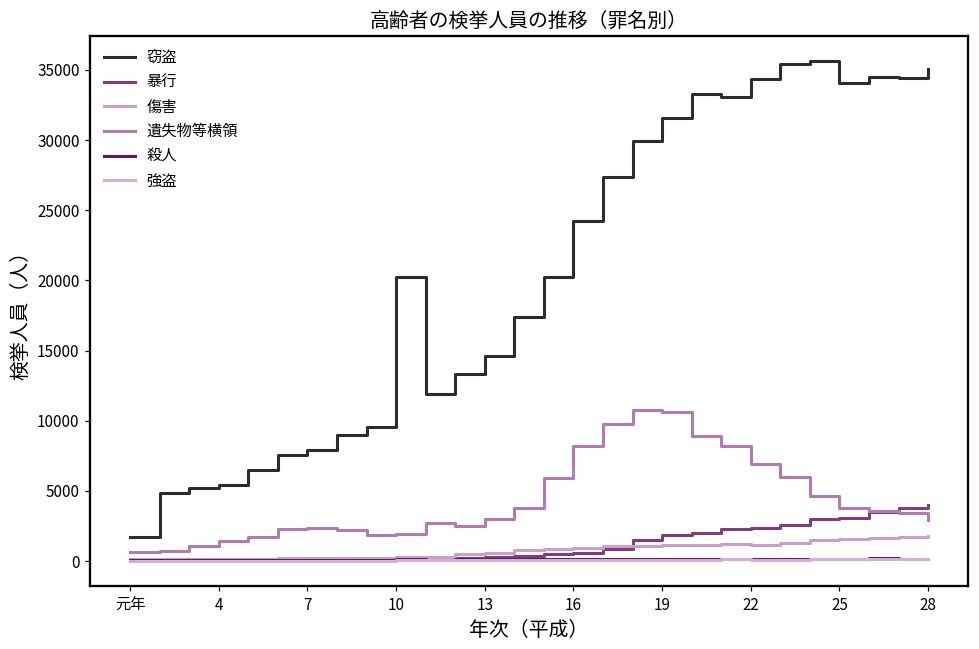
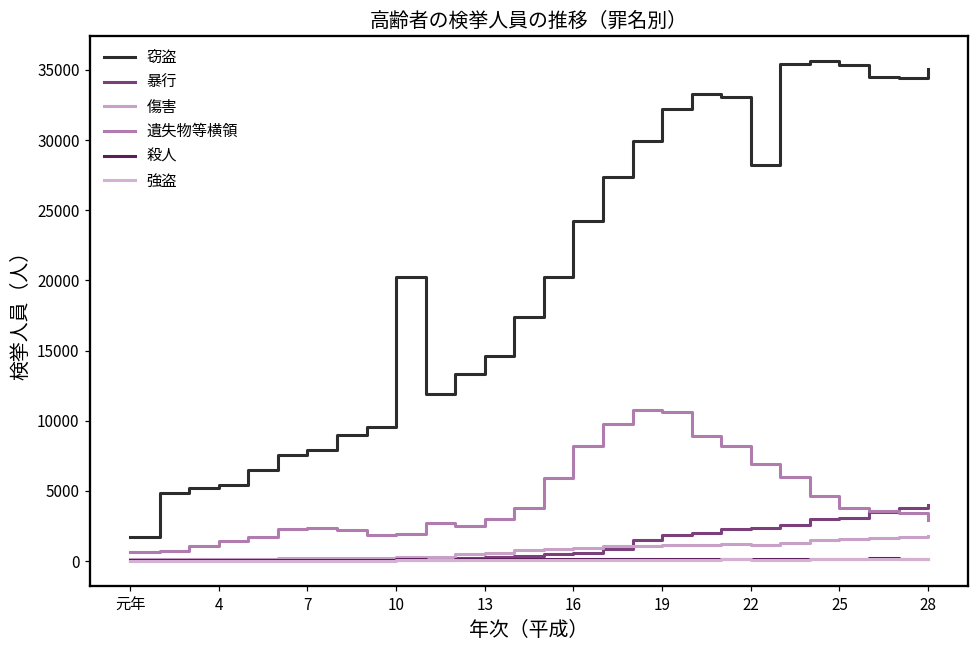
  {
    "窃盗": {
      "元年": 1700,
      "4": 5400,
      "7": 7900,
      "10": 20300,
      "13": 14600,
      "16": 24200,
-     "19": 31600,
-     "22": 34400,
-     "25": 34100,
+     "19": 32200,
+     "22": 28200,
+     "25": 35300,
      "28": 35100
    }
  }
